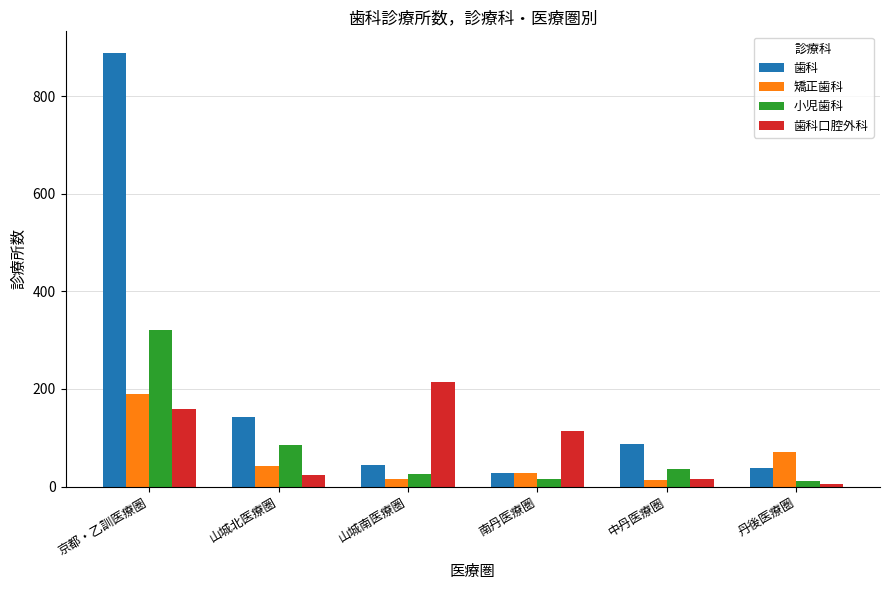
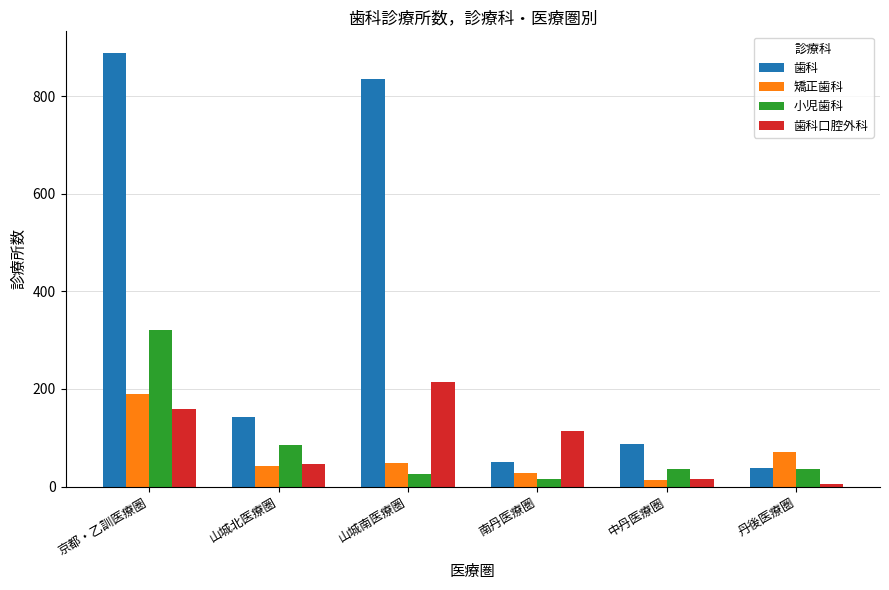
  {
    "歯科": {
      "京都・乙訓医療圏": 890,
      "山城北医療圏": 140,
-     "山城南医療圏": 40,
-     "南丹医療圏": 30,
+     "山城南医療圏": 840,
+     "南丹医療圏": 50,
      "中丹医療圏": 90,
      "丹後医療圏": 40
    },
    "矯正歯科": {
      "京都・乙訓医療圏": 190,
      "山城北医療圏": 40,
-     "山城南医療圏": 20,
+     "山城南医療圏": 50,
      "南丹医療圏": 30,
      "中丹医療圏": 10,
      "丹後医療圏": 70
    },
    "小児歯科": {
      "京都・乙訓医療圏": 320,
      "山城北医療圏": 90,
      "山城南医療圏": 30,
      "南丹医療圏": 20,
      "中丹医療圏": 40,
-     "丹後医療圏": 10
+     "丹後医療圏": 40
    },
    "歯科口腔外科": {
      "京都・乙訓医療圏": 160,
-     "山城北医療圏": 20,
+     "山城北医療圏": 50,
      "山城南医療圏": 210,
      "南丹医療圏": 110,
      "中丹医療圏": 20
    }
  }
